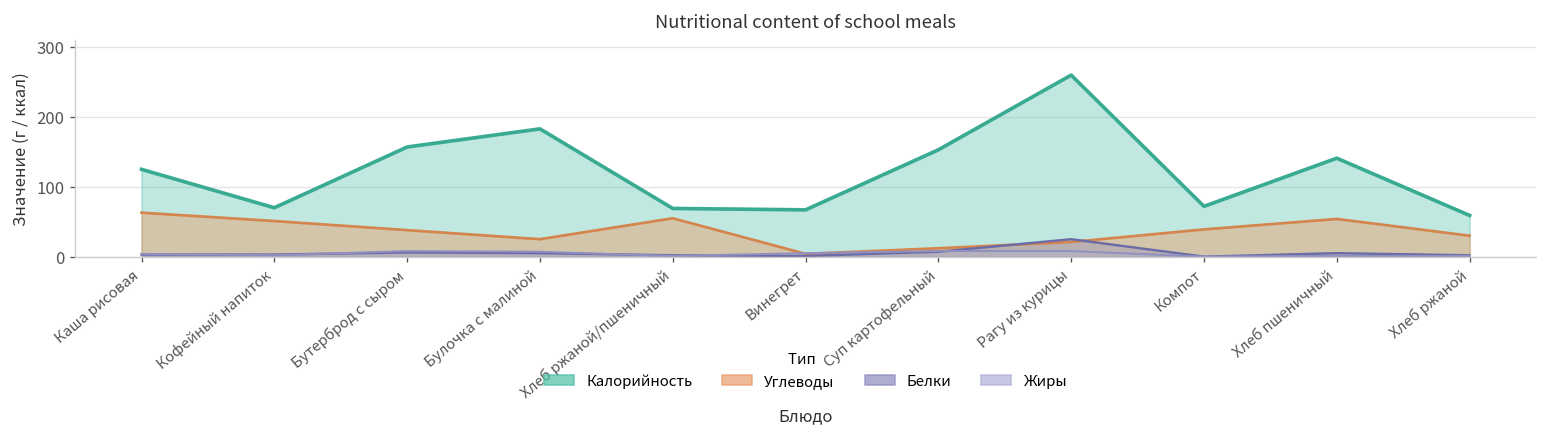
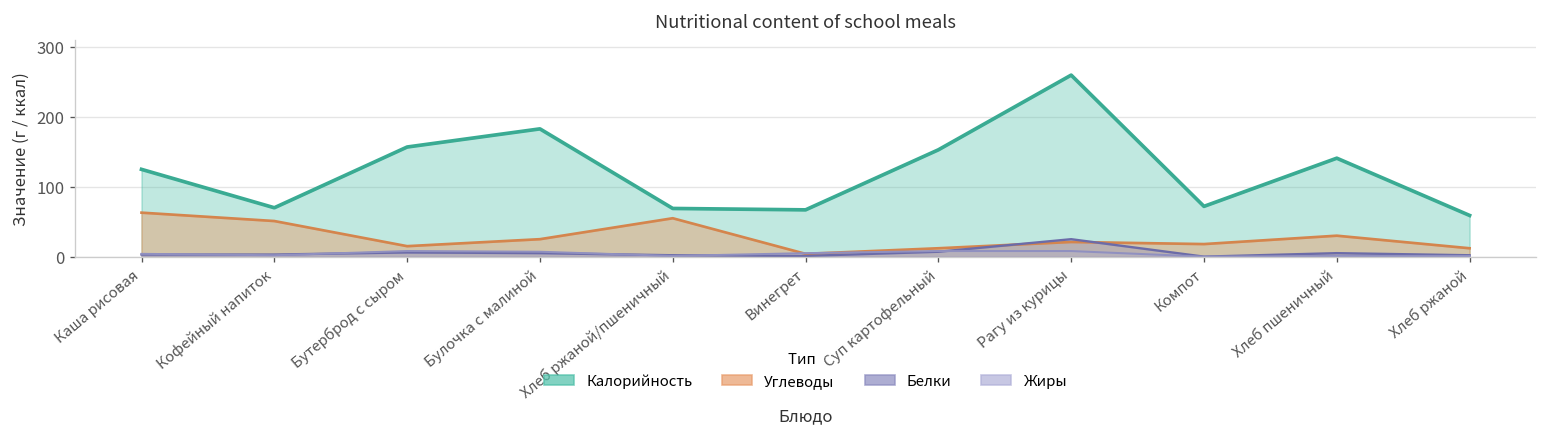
  {
    "Углеводы": {
      "Каша рисовая": 60,
      "Кофейный напиток": 50,
-     "Бутерброд с сыром": 40,
+     "Бутерброд с сыром": 20,
      "Булочка с малиной": 30,
      "Хлеб ржаной/пшеничный": 60,
-     "Компот": 40,
-     "Хлеб пшеничный": 50,
-     "Хлеб ржаной": 30
+     "Компот": 20,
+     "Хлеб пшеничный": 30,
+     "Хлеб ржаной": 10
    }
  }
